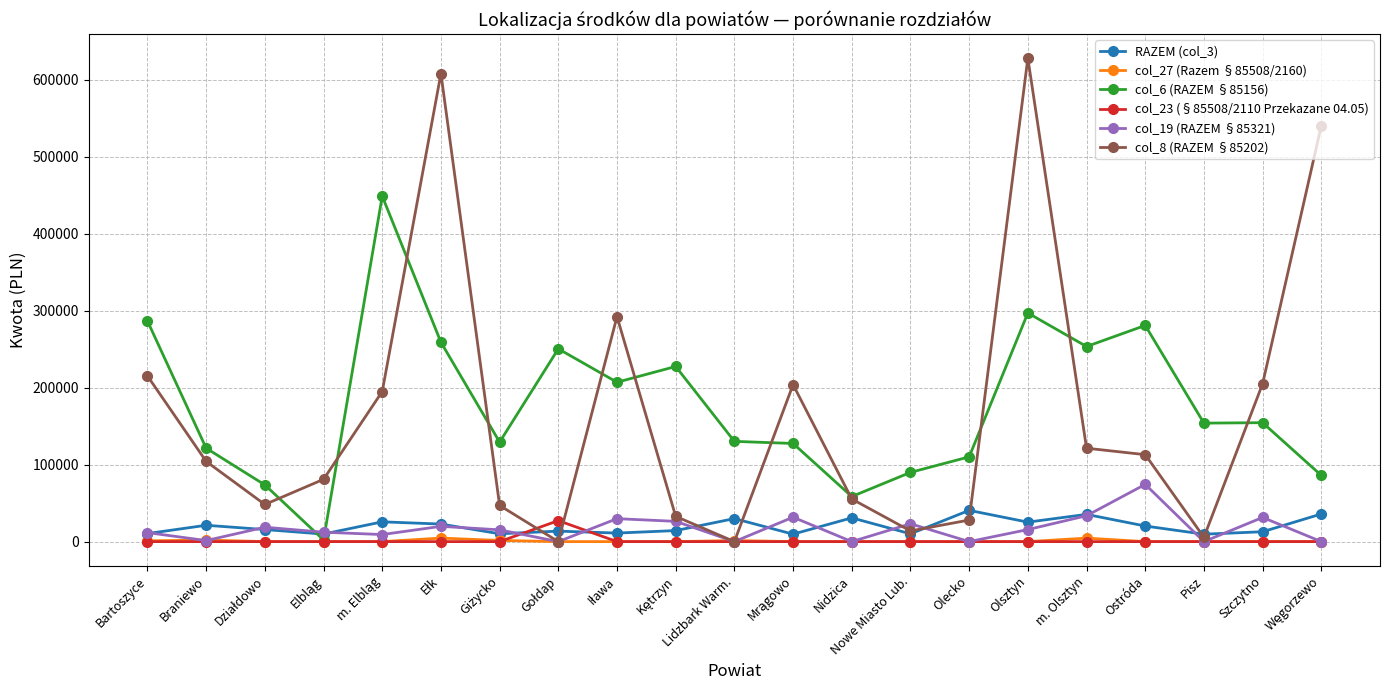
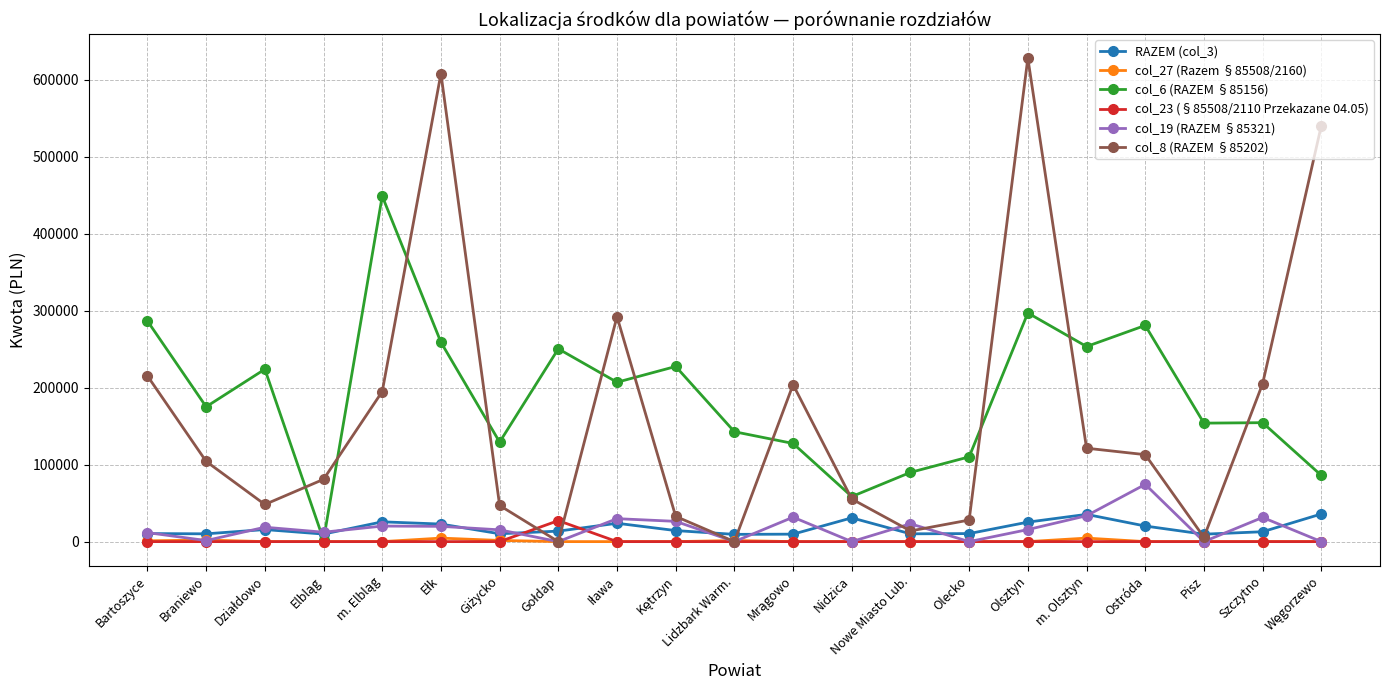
  {
    "RAZEM (col_3)": {
-     "Braniewo": 20000,
+     "Braniewo": 10000,
      "m. Elbląg": 30000,
      "Giżycko": 10000,
      "Gołdap": 10000,
-     "Iława": 10000,
+     "Iława": 20000,
      "Kętrzyn": 10000,
-     "Lidzbark Warm.": 30000,
+     "Lidzbark Warm.": 10000,
      "Mrągowo": 10000,
      "Nidzica": 30000,
      "Nowe Miasto Lub.": 10000,
-     "Olecko": 40000,
+     "Olecko": 10000,
      "Olsztyn": 30000,
      "Ostróda": 20000,
      "Pisz": 10000,
      "Szczytno": 10000,
      "Węgorzewo": 40000
    },
    "col_27 (Razem §85508/2160)": {
      "Ełk": 0,
      "m. Olsztyn": 0
    },
    "col_6 (RAZEM §85156)": {
      "Bartoszyce": 290000,
-     "Braniewo": 120000,
-     "Działdowo": 70000,
+     "Braniewo": 180000,
+     "Działdowo": 220000,
      "m. Elbląg": 450000,
      "Ełk": 260000,
      "Giżycko": 130000,
      "Gołdap": 250000,
      "Iława": 210000,
      "Kętrzyn": 230000,
-     "Lidzbark Warm.": 130000,
+     "Lidzbark Warm.": 140000,
      "Mrągowo": 130000,
      "Nowe Miasto Lub.": 90000,
      "Olecko": 110000,
      "Olsztyn": 300000,
      "m. Olsztyn": 250000,
      "Ostróda": 280000,
      "Pisz": 150000,
      "Szczytno": 150000,
      "Węgorzewo": 90000
    },
    "col_23 (§85508/2110 Przekazane 04.05)": {
      "Ełk": 0,
      "Gołdap": 30000,
      "m. Olsztyn": 0
    },
    "col_19 (RAZEM §85321)": {
-     "m. Elbląg": 10000,
+     "m. Elbląg": 20000,
      "Giżycko": 20000,
      "Iława": 30000,
      "Kętrzyn": 30000,
      "Mrągowo": 30000,
      "Nowe Miasto Lub.": 20000,
      "Olsztyn": 20000,
      "Ostróda": 70000,
      "Szczytno": 30000
    },
    "col_8 (RAZEM §85202)": {
      "Bartoszyce": 220000,
      "Braniewo": 100000,
      "Działdowo": 50000,
      "Elbląg": 80000,
      "m. Elbląg": 190000,
      "Ełk": 610000,
      "Giżycko": 50000,
      "Iława": 290000,
      "Kętrzyn": 30000,
      "Mrągowo": 200000,
      "Nowe Miasto Lub.": 10000,
      "Olecko": 30000,
      "Olsztyn": 630000,
      "m. Olsztyn": 120000,
      "Ostróda": 110000,
      "Pisz": 10000,
      "Szczytno": 210000
    }
  }
